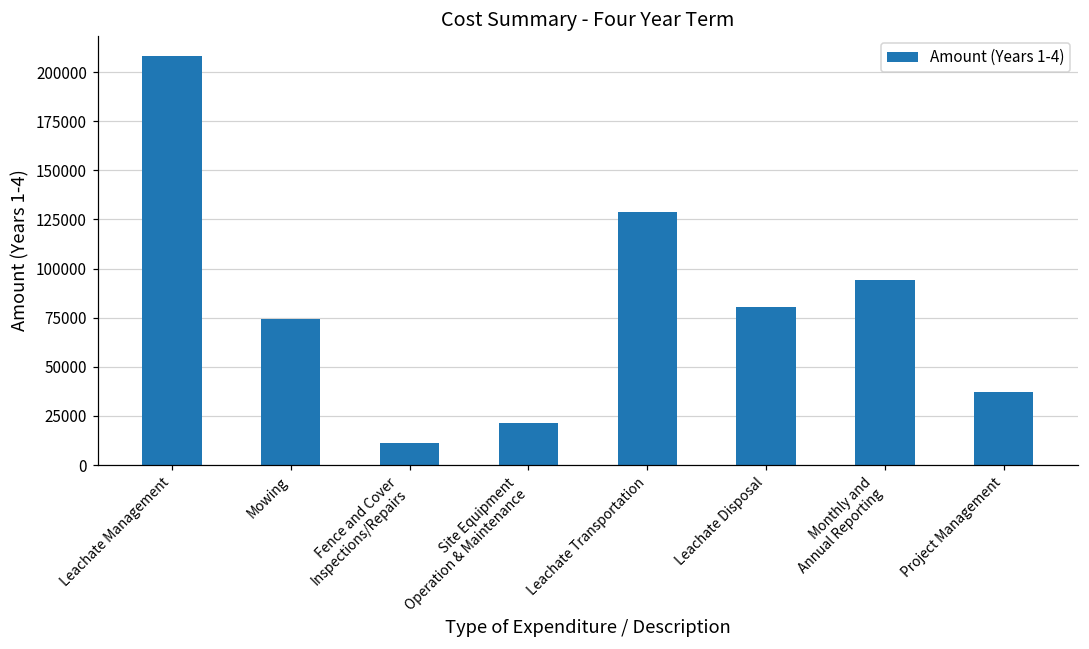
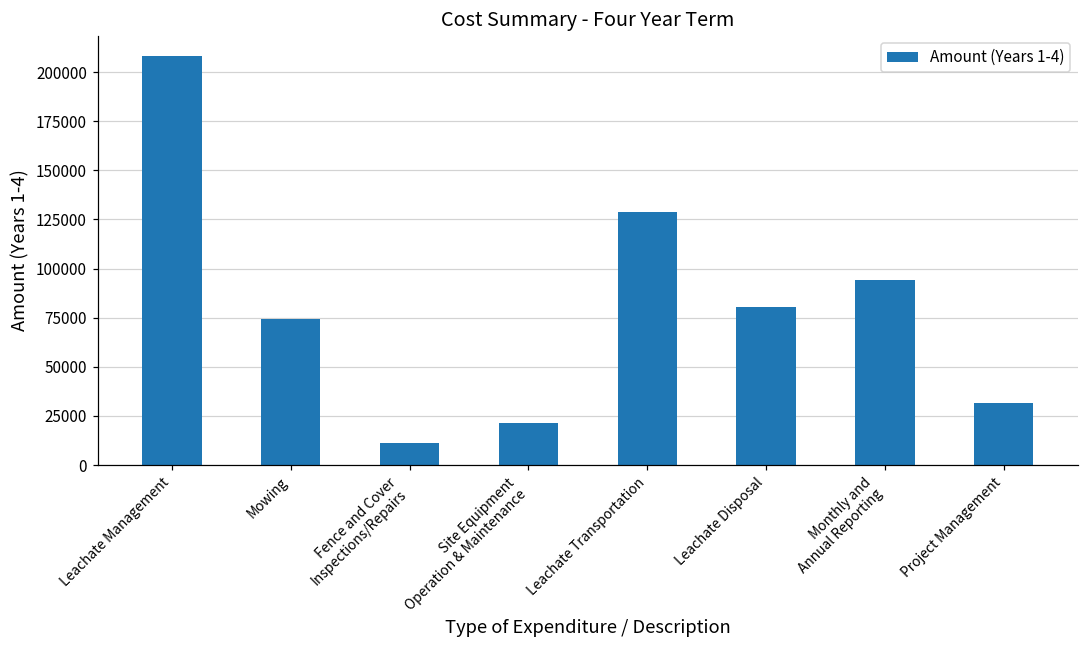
  {
    "Leachate Management": 208000,
    "Mowing": 74000,
    "Fence and Cover Inspections/Repairs": 11000,
    "Site Equipment Operation & Maintenance": 21000,
    "Leachate Transportation": 129000,
    "Leachate Disposal": 81000,
    "Monthly and Annual Reporting": 94000,
-   "Project Management": 37000
+   "Project Management": 32000
  }
